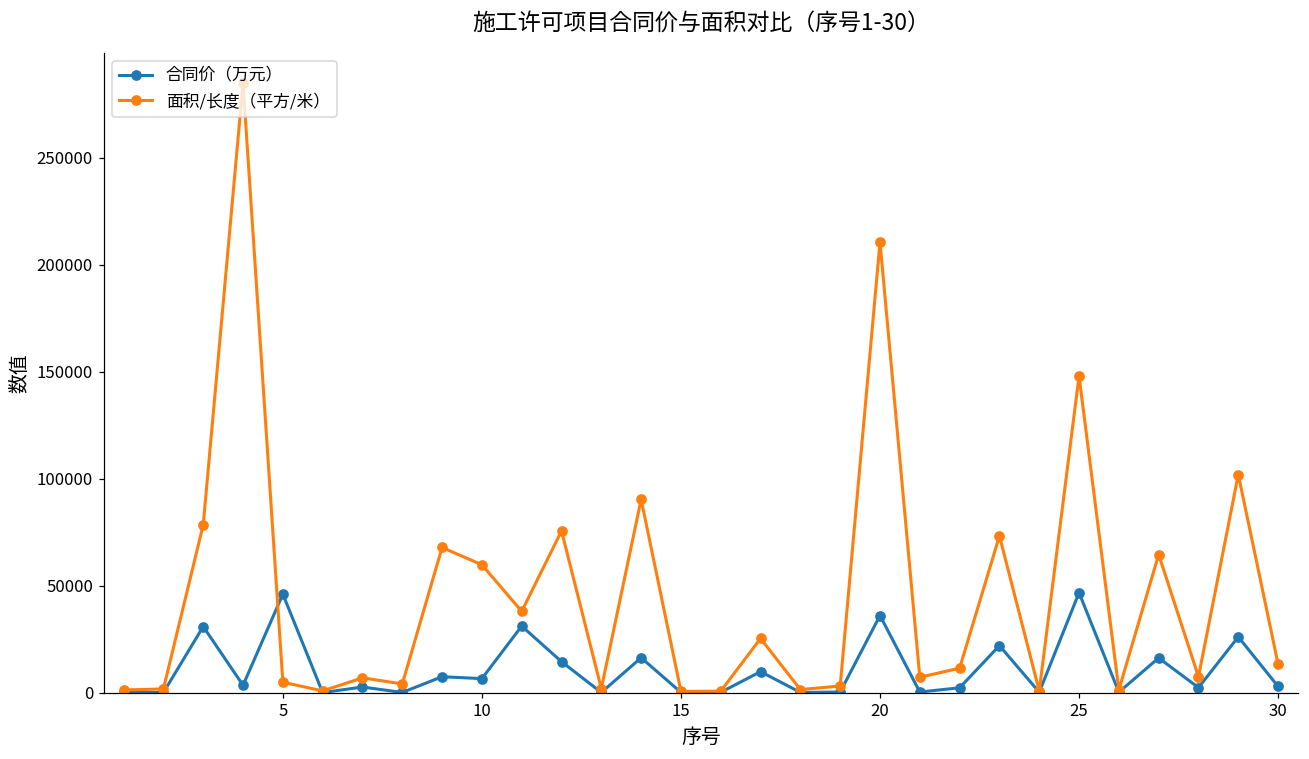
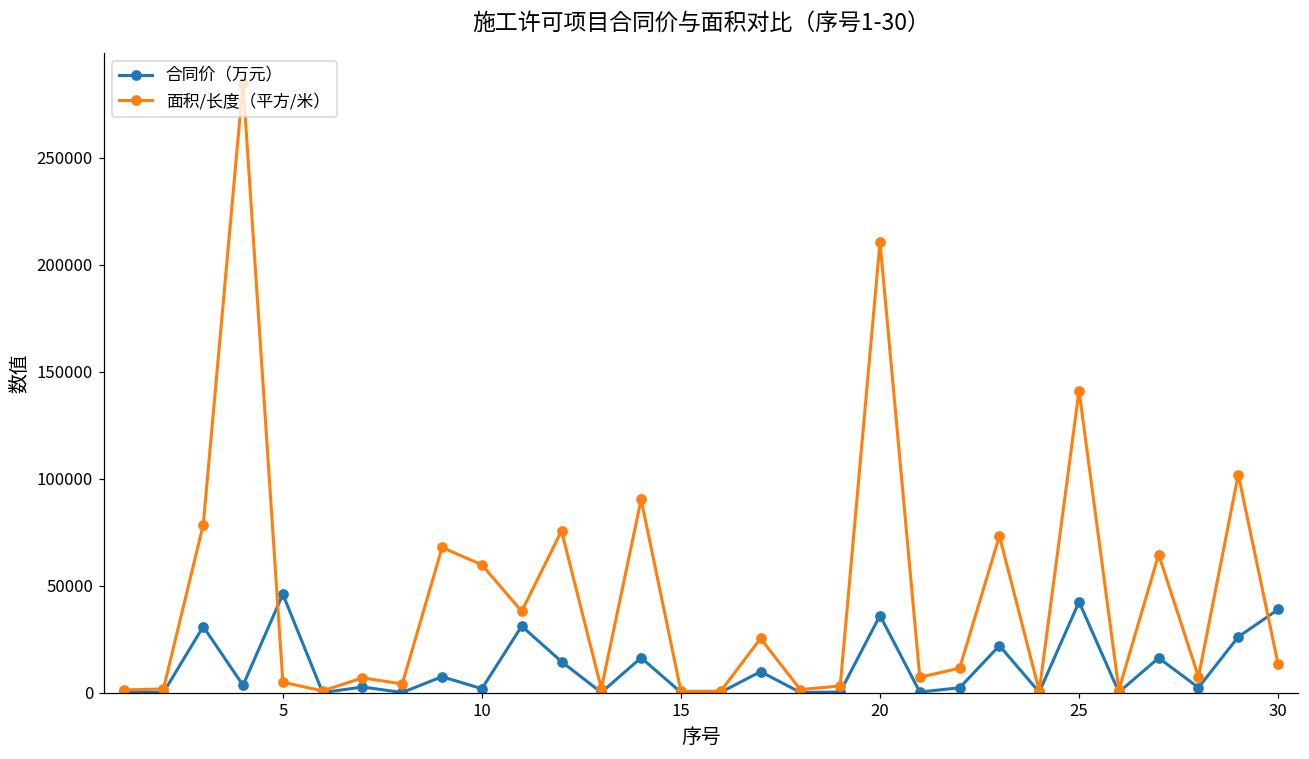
  {
    "合同价（万元）": {
      "5": 46000,
-     "10": 7000,
+     "10": 2000,
      "20": 36000,
-     "25": 47000,
-     "30": 3000
+     "25": 42000,
+     "30": 39000
    },
    "面积/长度（平方/米）": {
      "5": 5000,
      "10": 60000,
      "20": 211000,
-     "25": 148000,
+     "25": 141000,
      "30": 13000
    }
  }
